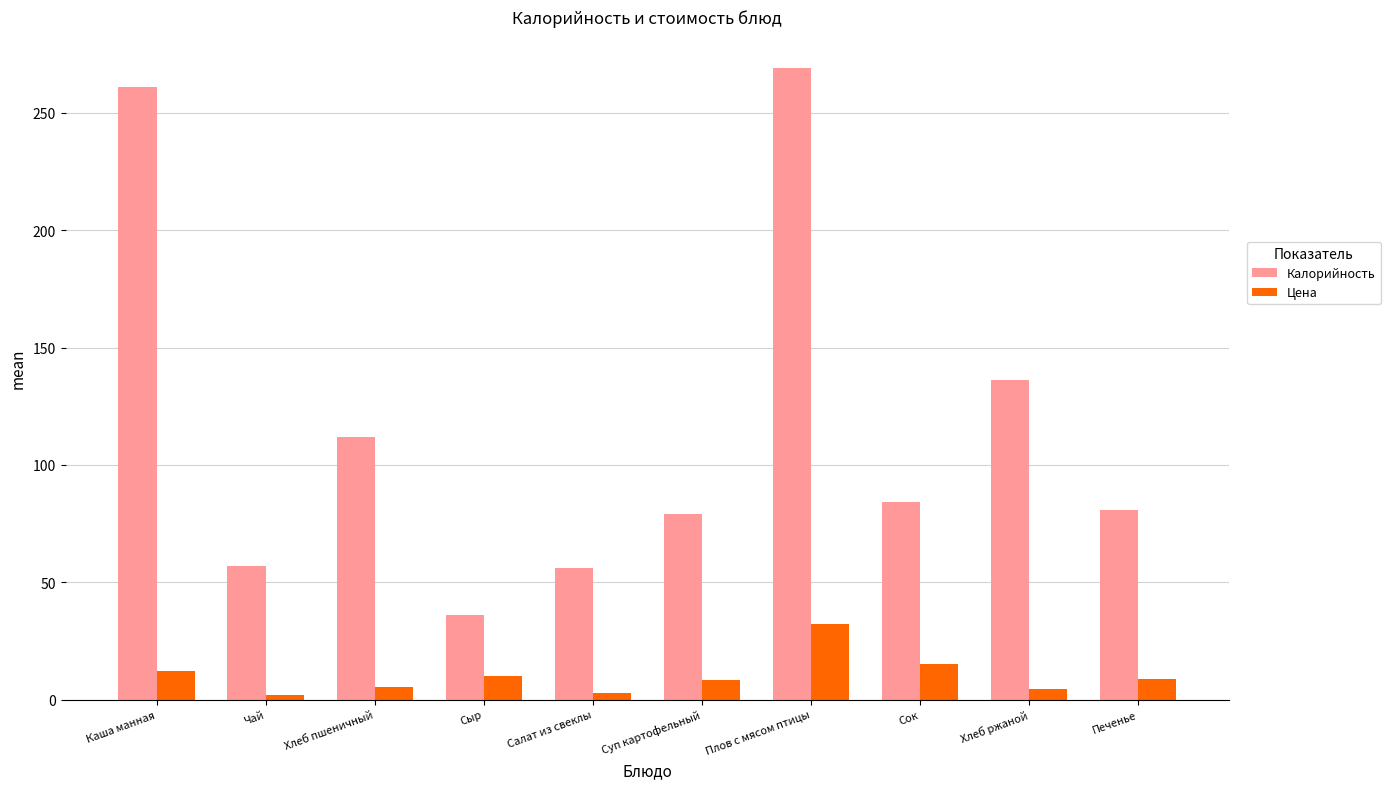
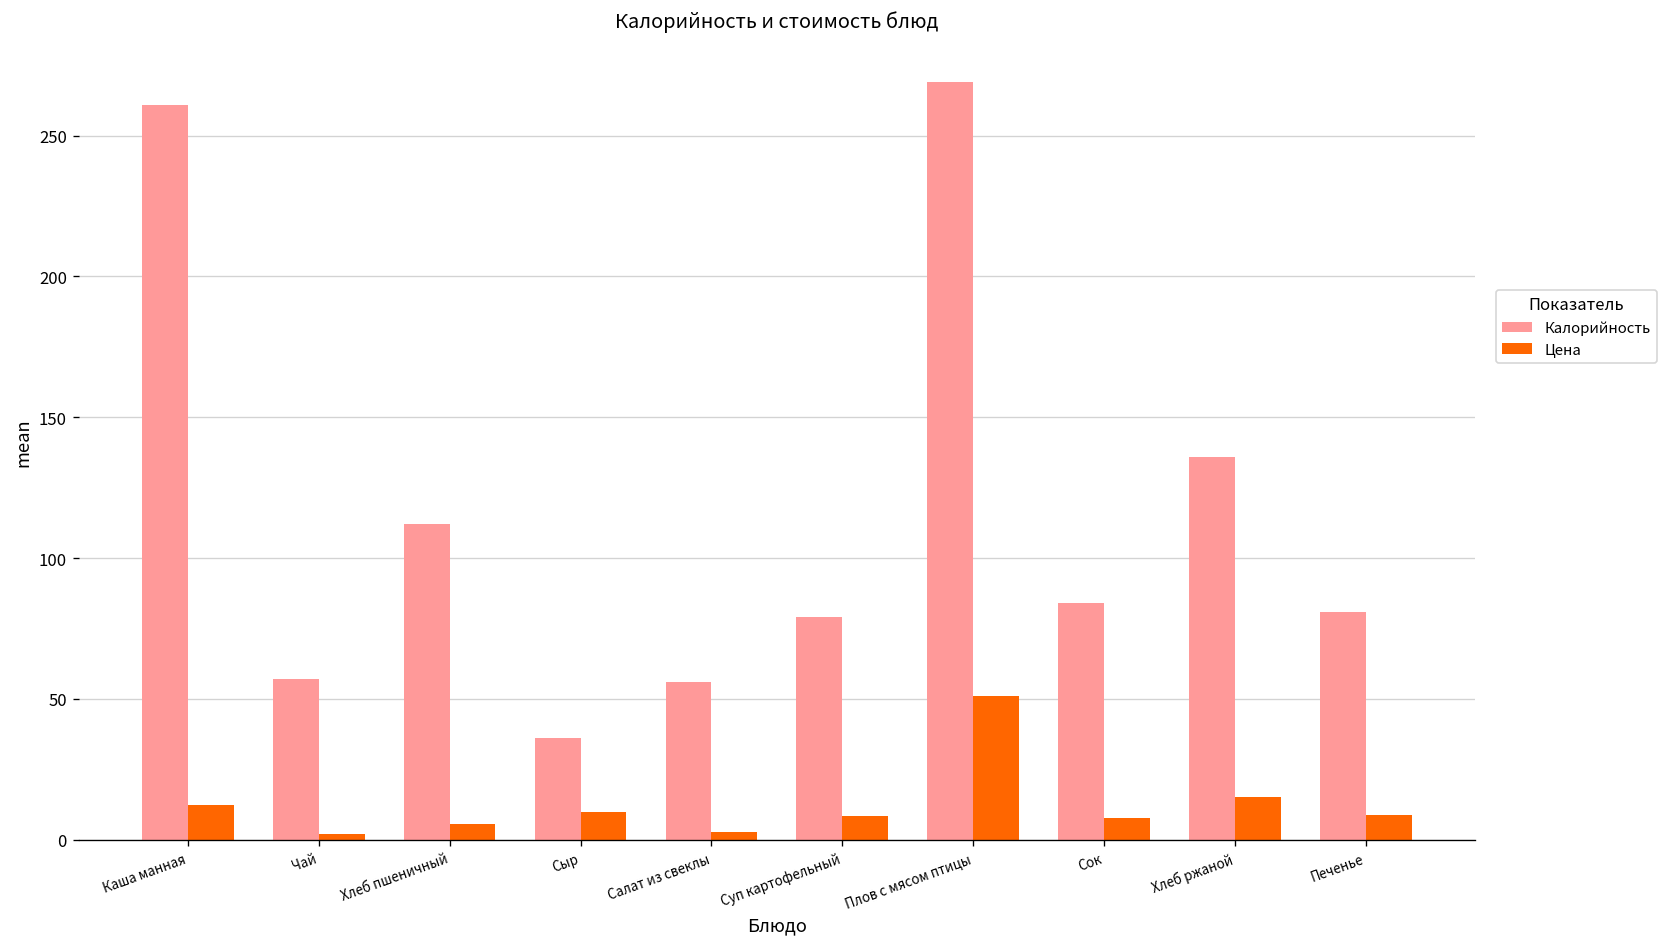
  {
    "Калорийность": {
      "Каша манная": 261,
      "Чай": 57,
      "Хлеб пшеничный": 112,
      "Сыр": 36,
      "Салат из свеклы": 56,
      "Суп картофельный": 79,
      "Плов с мясом птицы": 269,
      "Сок": 84,
      "Хлеб ржаной": 136,
      "Печенье": 81
    },
    "Цена": {
      "Каша манная": 12,
      "Чай": 2,
      "Хлеб пшеничный": 6,
      "Сыр": 10,
      "Салат из свеклы": 3,
      "Суп картофельный": 8,
-     "Плов с мясом птицы": 32,
-     "Сок": 15,
-     "Хлеб ржаной": 4,
+     "Плов с мясом птицы": 51,
+     "Сок": 8,
+     "Хлеб ржаной": 15,
      "Печенье": 9
    }
  }
